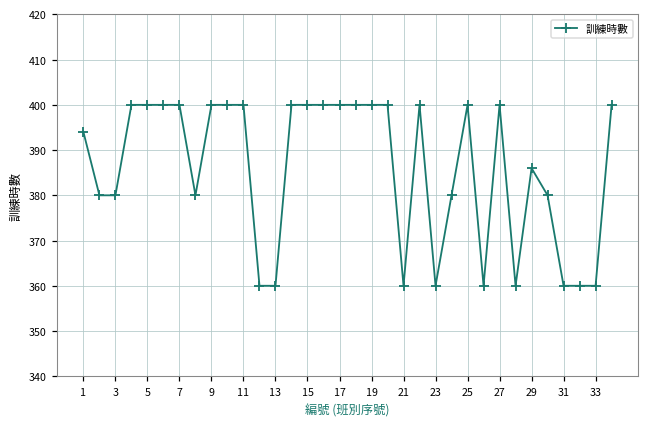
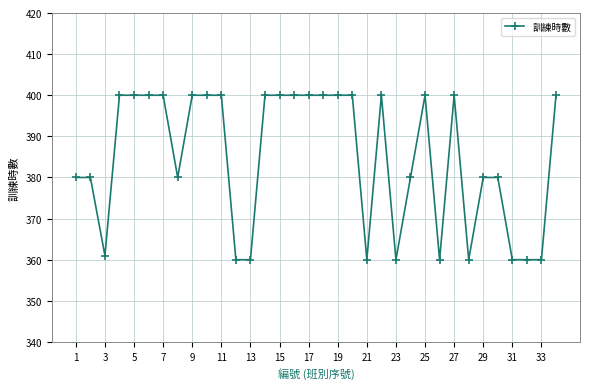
  {
-   "1": 394,
-   "3": 380,
+   "1": 380,
+   "3": 361,
    "5": 400,
    "7": 400,
    "9": 400,
    "11": 400,
    "13": 360,
    "15": 400,
    "17": 400,
    "19": 400,
    "21": 360,
    "23": 360,
    "25": 400,
    "27": 400,
-   "29": 386,
+   "29": 380,
    "31": 360,
    "33": 360
  }
